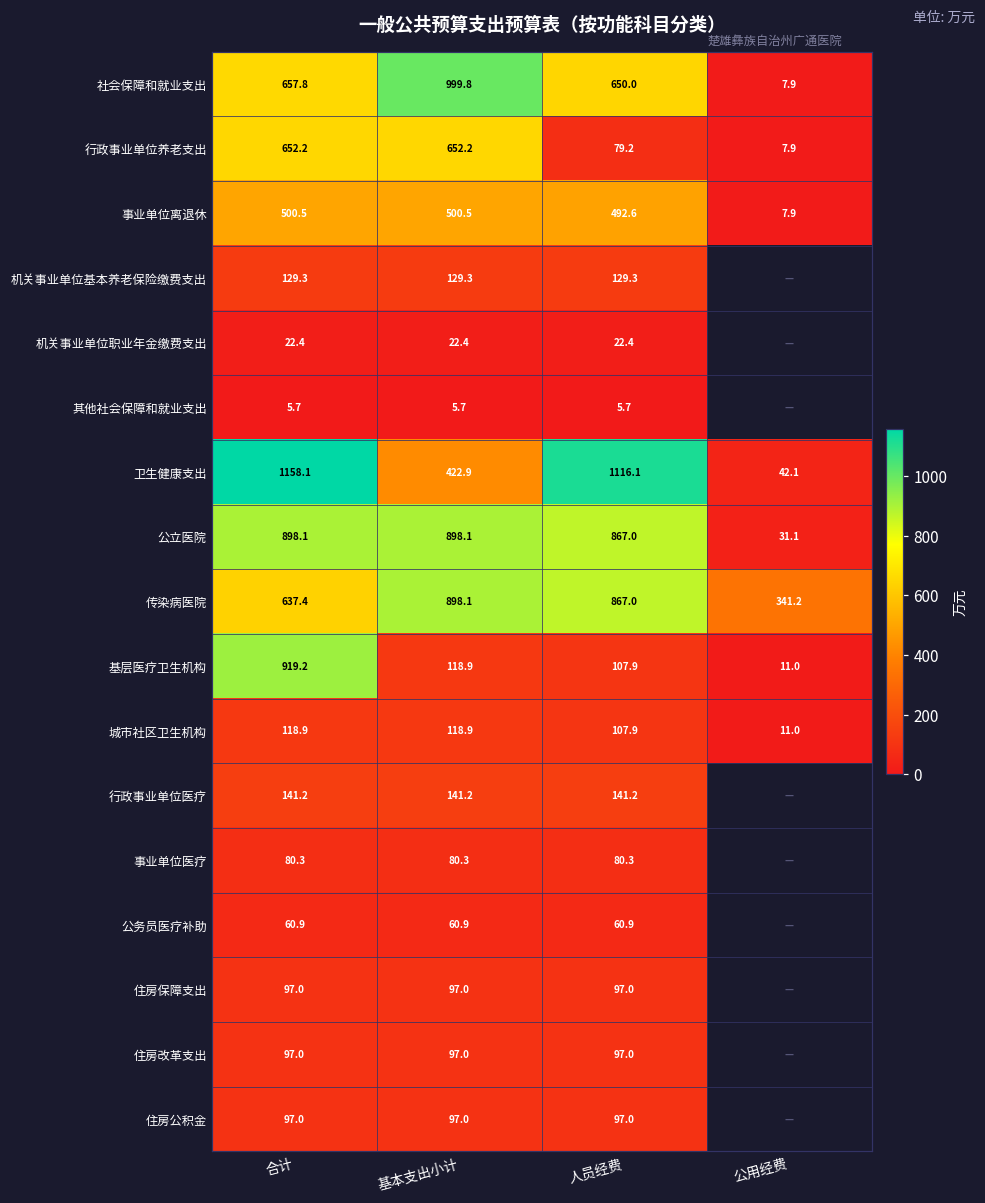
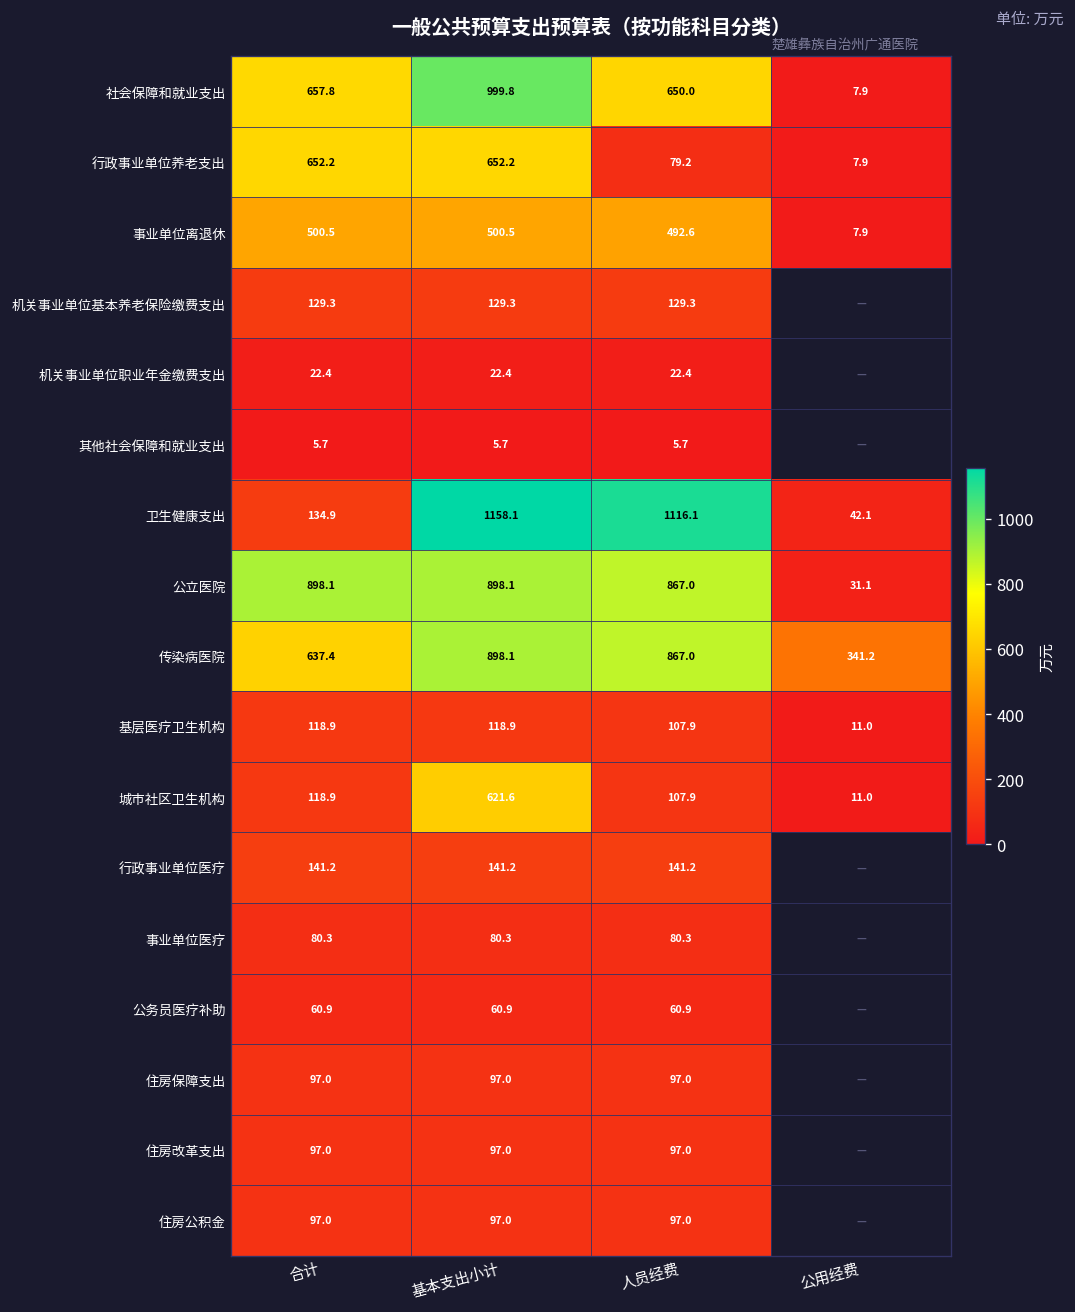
  {
    "社会保障和就业支出": {
      "合计": 657.8,
      "基本支出小计": 999.8,
      "人员经费": 650.0,
      "公用经费": 7.9
    },
    "行政事业单位养老支出": {
      "合计": 652.2,
      "基本支出小计": 652.2,
      "人员经费": 79.2,
      "公用经费": 7.9
    },
    "事业单位离退休": {
      "合计": 500.5,
      "基本支出小计": 500.5,
      "人员经费": 492.6,
      "公用经费": 7.9
    },
    "机关事业单位基本养老保险缴费支出": {
      "合计": 129.3,
      "基本支出小计": 129.3,
      "人员经费": 129.3
    },
    "机关事业单位职业年金缴费支出": {
      "合计": 22.4,
      "基本支出小计": 22.4,
      "人员经费": 22.4
    },
    "其他社会保障和就业支出": {
      "合计": 5.7,
      "基本支出小计": 5.7,
      "人员经费": 5.7
    },
    "卫生健康支出": {
-     "合计": 1158.1,
-     "基本支出小计": 422.9,
+     "合计": 134.9,
+     "基本支出小计": 1158.1,
      "人员经费": 1116.1,
      "公用经费": 42.1
    },
    "公立医院": {
      "合计": 898.1,
      "基本支出小计": 898.1,
      "人员经费": 867.0,
      "公用经费": 31.1
    },
    "传染病医院": {
      "合计": 637.4,
      "基本支出小计": 898.1,
      "人员经费": 867.0,
      "公用经费": 341.2
    },
    "基层医疗卫生机构": {
-     "合计": 919.2,
+     "合计": 118.9,
      "基本支出小计": 118.9,
      "人员经费": 107.9,
      "公用经费": 11.0
    },
    "城市社区卫生机构": {
      "合计": 118.9,
-     "基本支出小计": 118.9,
+     "基本支出小计": 621.6,
      "人员经费": 107.9,
      "公用经费": 11.0
    },
    "行政事业单位医疗": {
      "合计": 141.2,
      "基本支出小计": 141.2,
      "人员经费": 141.2
    },
    "事业单位医疗": {
      "合计": 80.3,
      "基本支出小计": 80.3,
      "人员经费": 80.3
    },
    "公务员医疗补助": {
      "合计": 60.9,
      "基本支出小计": 60.9,
      "人员经费": 60.9
    },
    "住房保障支出": {
      "合计": 97.0,
      "基本支出小计": 97.0,
      "人员经费": 97.0
    },
    "住房改革支出": {
      "合计": 97.0,
      "基本支出小计": 97.0,
      "人员经费": 97.0
    },
    "住房公积金": {
      "合计": 97.0,
      "基本支出小计": 97.0,
      "人员经费": 97.0
    }
  }
